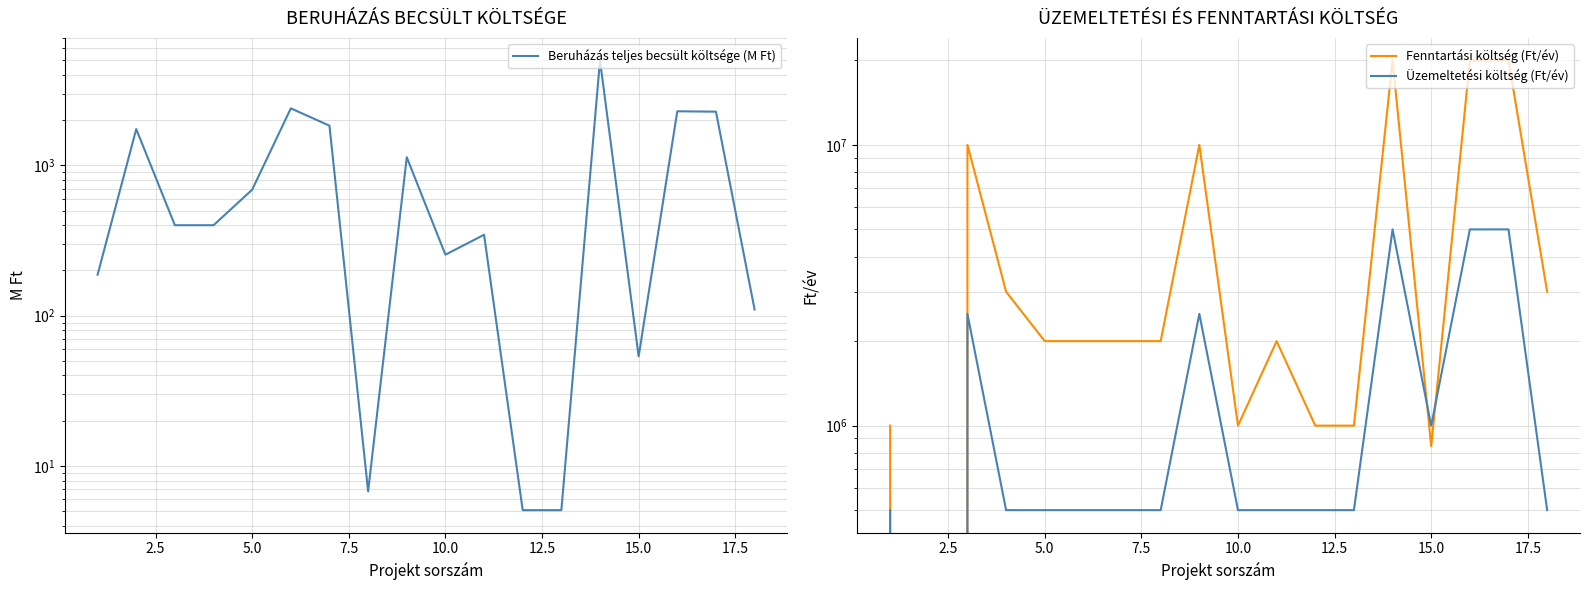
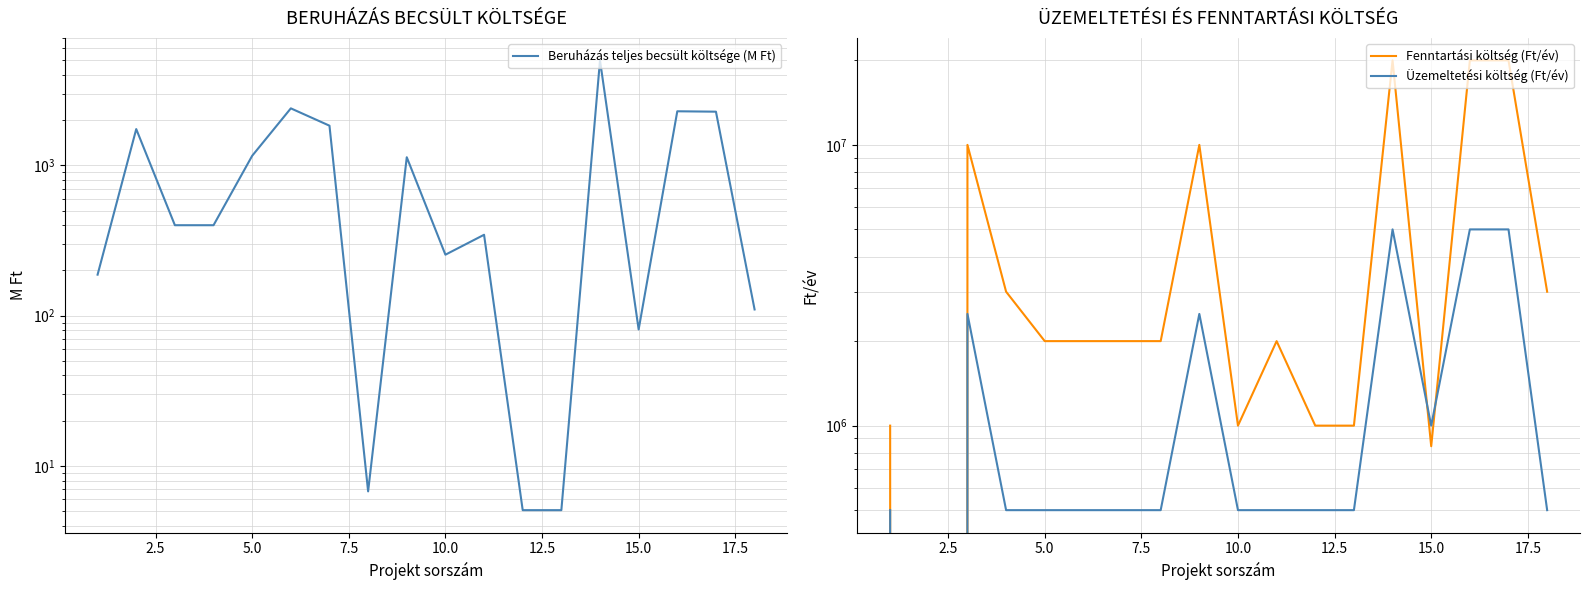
  {
    "BERUHÁZÁS BECSÜLT KÖLTSÉGE": {
-     "5.0": 700,
+     "5.0": 1200,
      "10.0": 250,
-     "15.0": 54
+     "15.0": 80
    },
    "ÜZEMELTETÉSI ÉS FENNTARTÁSI KÖLTSÉG": {
      "Fenntartási költség (Ft/év)": {
        "5.0": 2000000,
        "10.0": 1000000,
        "15.0": 840000
      },
      "Üzemeltetési költség (Ft/év)": {
        "5.0": 500000,
        "10.0": 500000,
        "15.0": 1000000
      }
    }
  }
